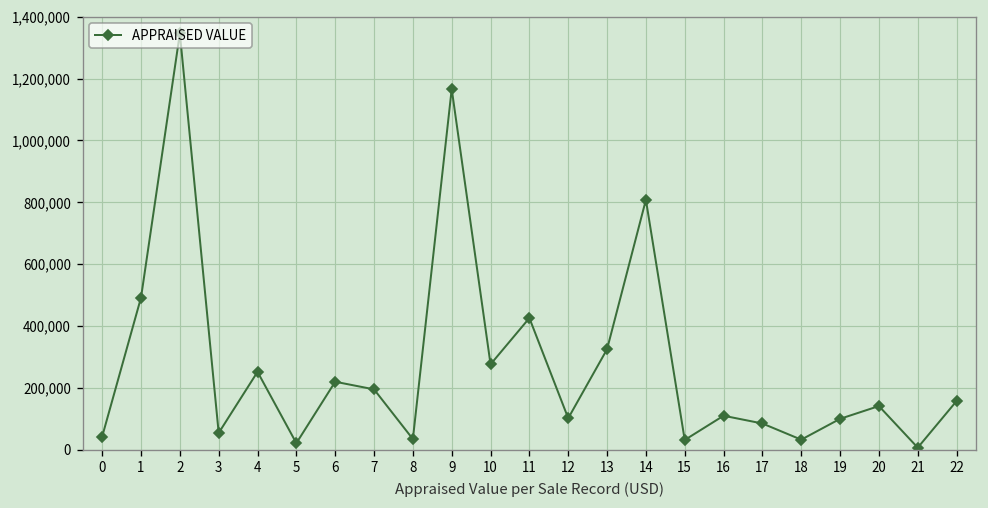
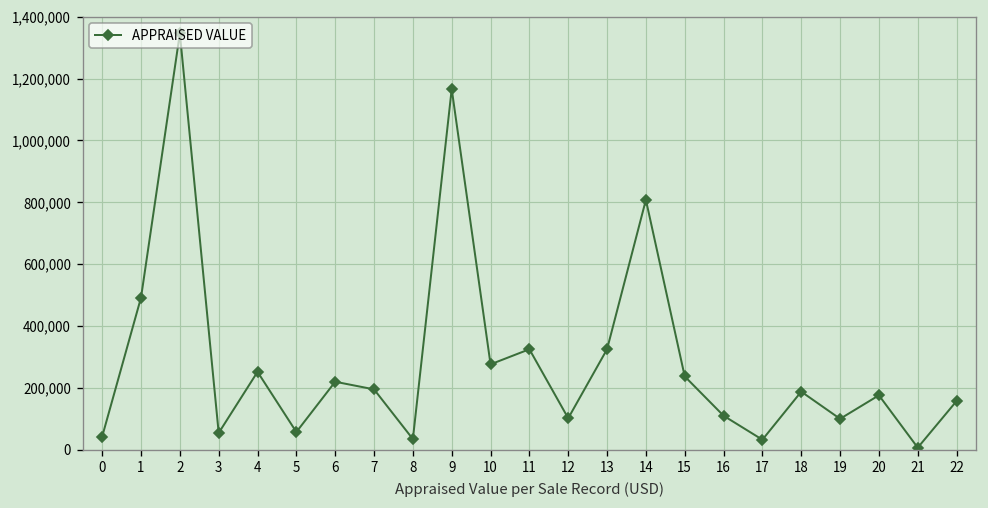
  {
    "0": "40,000",
    "1": "490,000",
    "3": "50,000",
    "4": "250,000",
-   "5": "20,000",
+   "5": "60,000",
    "6": "220,000",
    "7": "200,000",
    "8": "30,000",
    "9": "1,170,000",
    "10": "280,000",
-   "11": "430,000",
+   "11": "330,000",
    "12": "100,000",
    "13": "330,000",
    "14": "810,000",
-   "15": "30,000",
+   "15": "240,000",
    "16": "110,000",
-   "17": "80,000",
-   "18": "30,000",
+   "17": "30,000",
+   "18": "190,000",
    "19": "100,000",
-   "20": "140,000",
+   "20": "180,000",
    "21": "10,000",
    "22": "160,000"
  }
